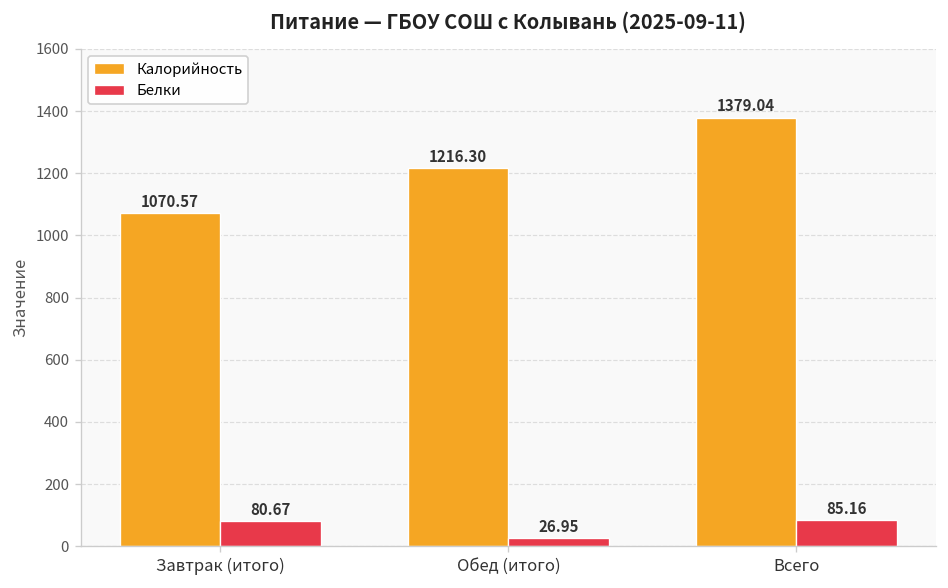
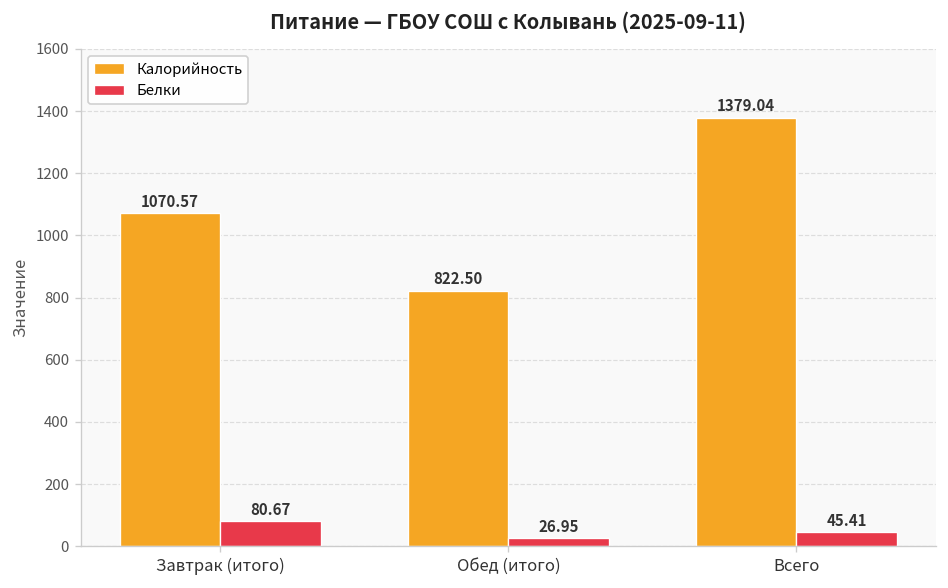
  {
    "Калорийность": {
      "Завтрак (итого)": 1070.57,
-     "Обед (итого)": 1216.30,
+     "Обед (итого)": 822.50,
      "Всего": 1379.04
    },
    "Белки": {
      "Завтрак (итого)": 80.67,
      "Обед (итого)": 26.95,
-     "Всего": 85.16
+     "Всего": 45.41
    }
  }
